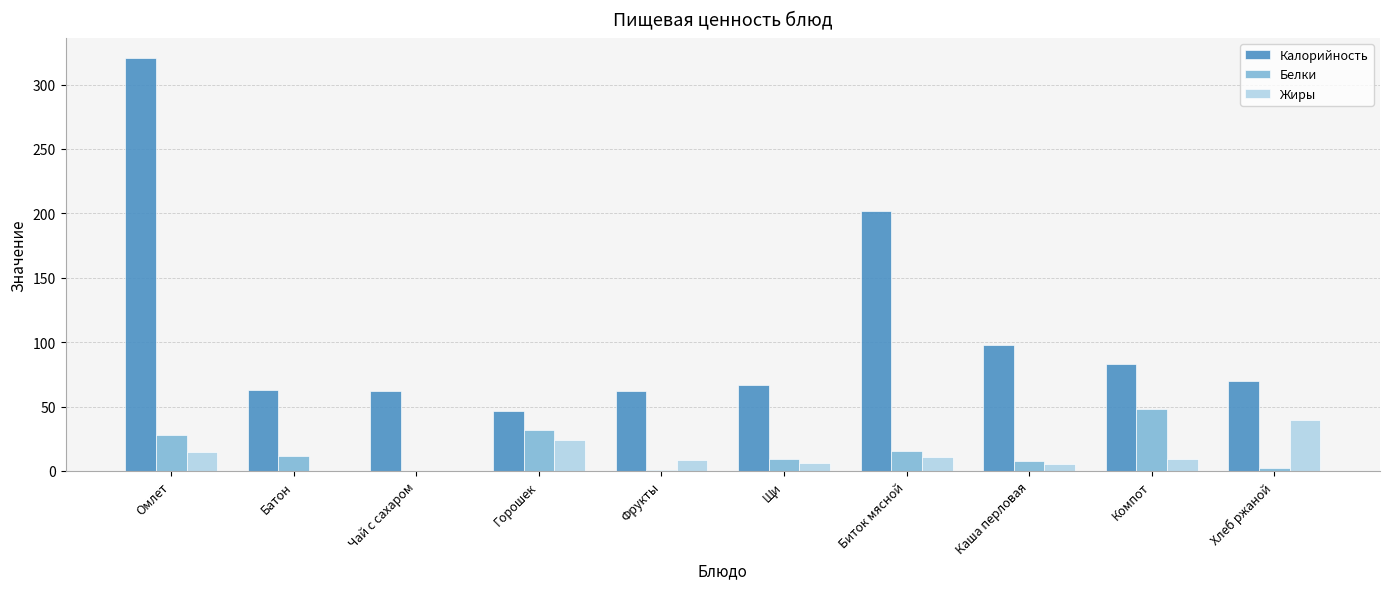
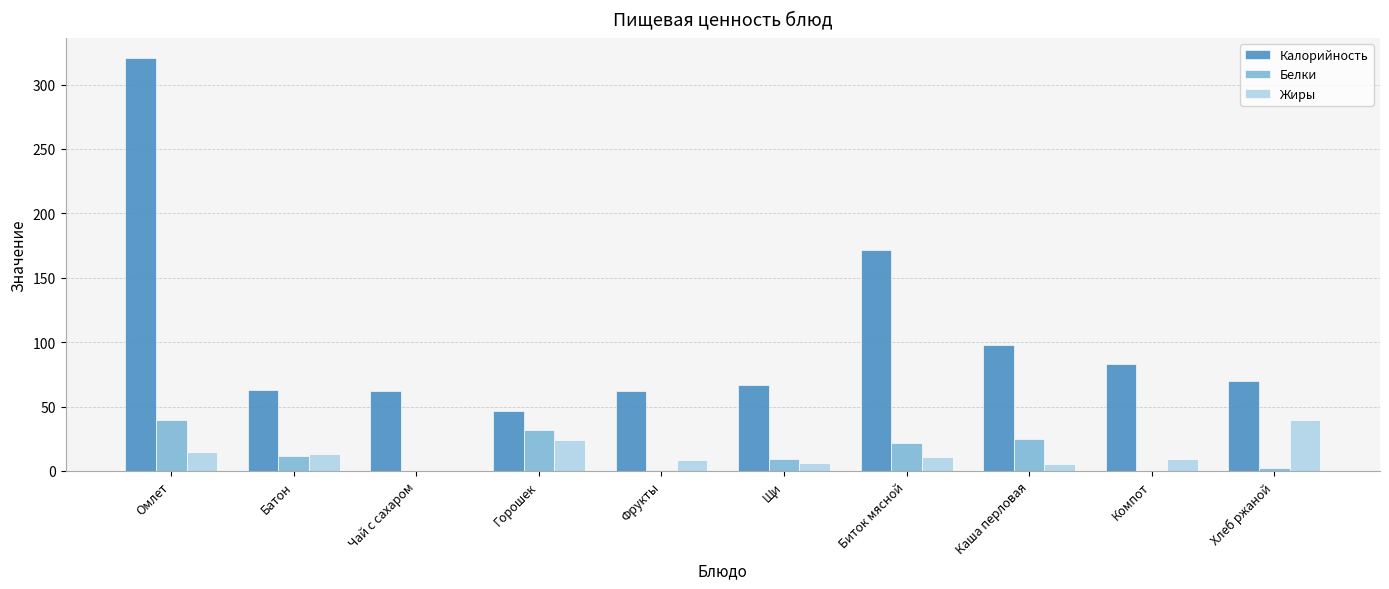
  {
    "Калорийность": {
      "Омлет": 320,
      "Батон": 63,
      "Чай с сахаром": 62,
      "Горошек": 47,
      "Фрукты": 62,
      "Щи": 67,
-     "Биток мясной": 202,
+     "Биток мясной": 172,
      "Каша перловая": 98,
      "Компот": 83,
      "Хлеб ржаной": 70
    },
    "Белки": {
-     "Омлет": 28,
+     "Омлет": 39,
      "Батон": 11,
      "Горошек": 32,
      "Щи": 9,
-     "Биток мясной": 15,
-     "Каша перловая": 8,
-     "Компот": 48,
+     "Биток мясной": 22,
+     "Каша перловая": 25,
+     "Компот": 0,
      "Хлеб ржаной": 3
    },
    "Жиры": {
      "Омлет": 14,
-     "Батон": 0,
+     "Батон": 14,
      "Горошек": 24,
      "Фрукты": 9,
      "Щи": 6,
      "Биток мясной": 11,
      "Каша перловая": 5,
      "Компот": 9,
      "Хлеб ржаной": 40
    }
  }
